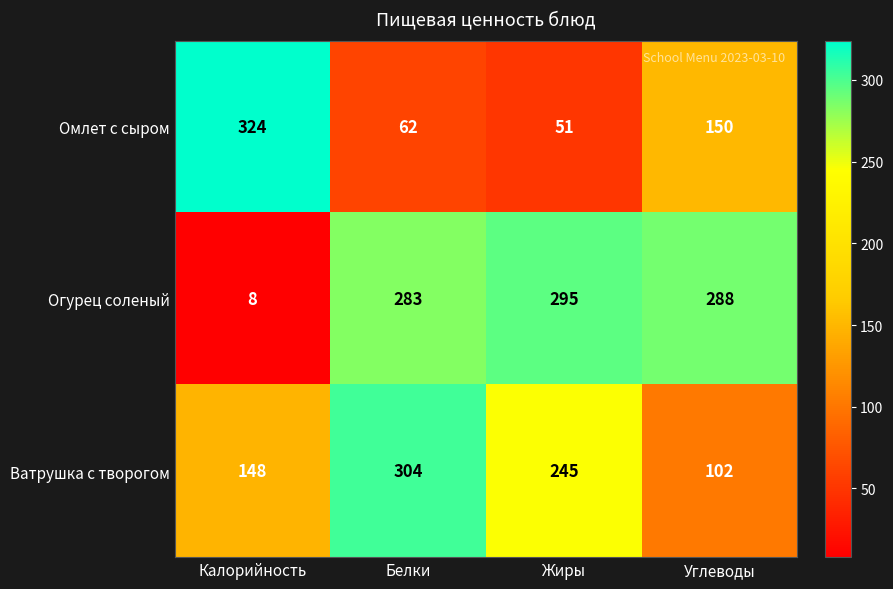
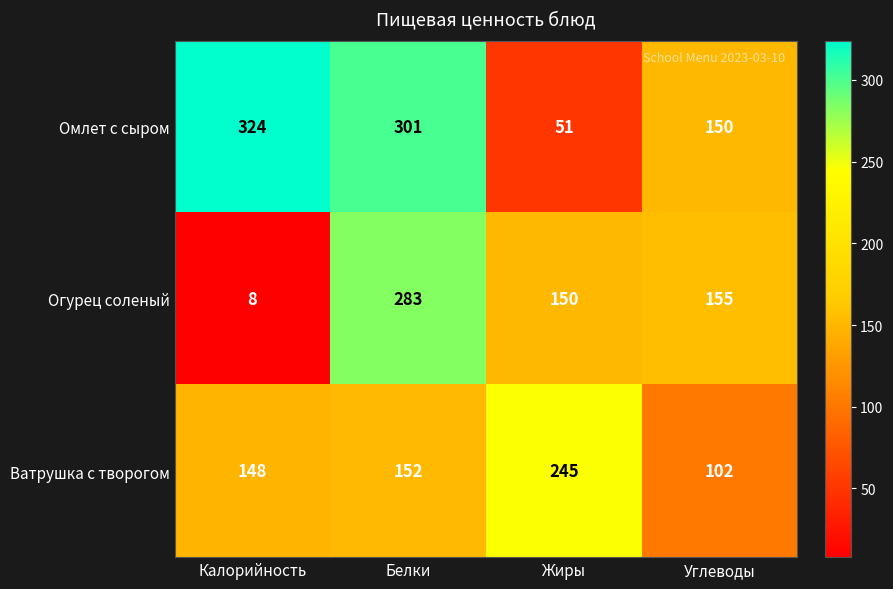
  {
    "Омлет с сыром": {
      "Калорийность": 324,
-     "Белки": 62,
+     "Белки": 301,
      "Жиры": 51
    },
    "Огурец соленый": {
      "Калорийность": 8,
      "Белки": 283,
-     "Жиры": 295,
-     "Углеводы": 288
+     "Жиры": 150,
+     "Углеводы": 155
    },
    "Ватрушка с творогом": {
      "Калорийность": 148,
-     "Белки": 304,
+     "Белки": 152,
      "Жиры": 245,
      "Углеводы": 102
    }
  }
